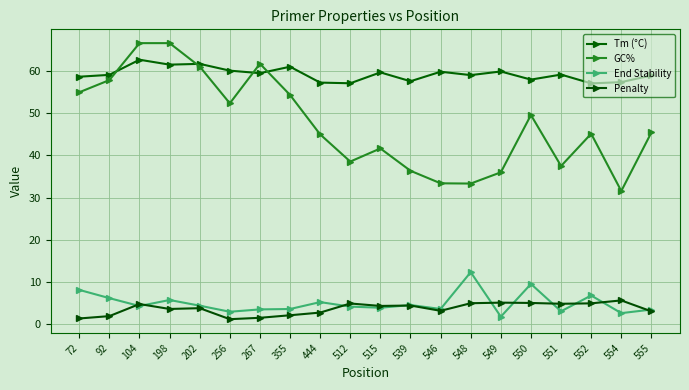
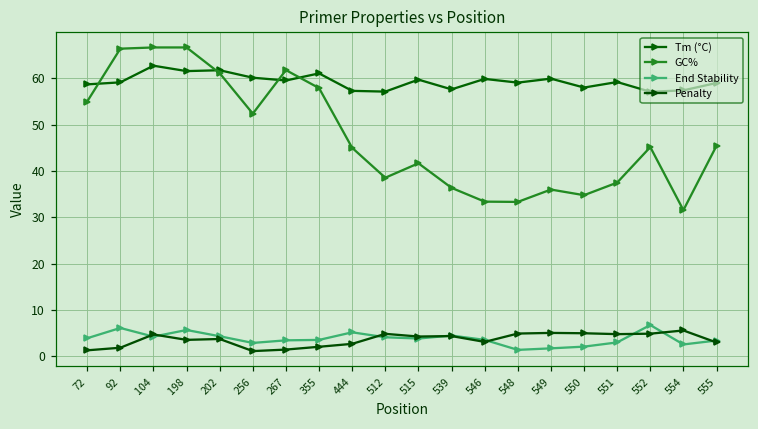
  {
    "GC%": {
      "72": 55,
-     "92": 58,
+     "92": 66,
      "104": 67,
      "198": 67,
      "202": 61,
      "256": 52,
      "267": 62,
-     "355": 54,
+     "355": 58,
      "444": 45,
      "512": 39,
      "515": 42,
      "539": 36,
      "546": 33,
      "548": 33,
      "549": 36,
-     "550": 50,
+     "550": 35,
      "551": 38,
      "552": 45,
      "554": 32,
      "555": 45
    },
    "End Stability": {
-     "72": 8,
+     "72": 4,
      "92": 6,
      "198": 6,
      "256": 3,
      "267": 3,
      "355": 4,
      "444": 5,
      "512": 4,
-     "548": 12,
+     "548": 1,
      "549": 2,
-     "550": 10,
+     "550": 2,
      "551": 3,
      "552": 7,
      "554": 3
    }
  }
